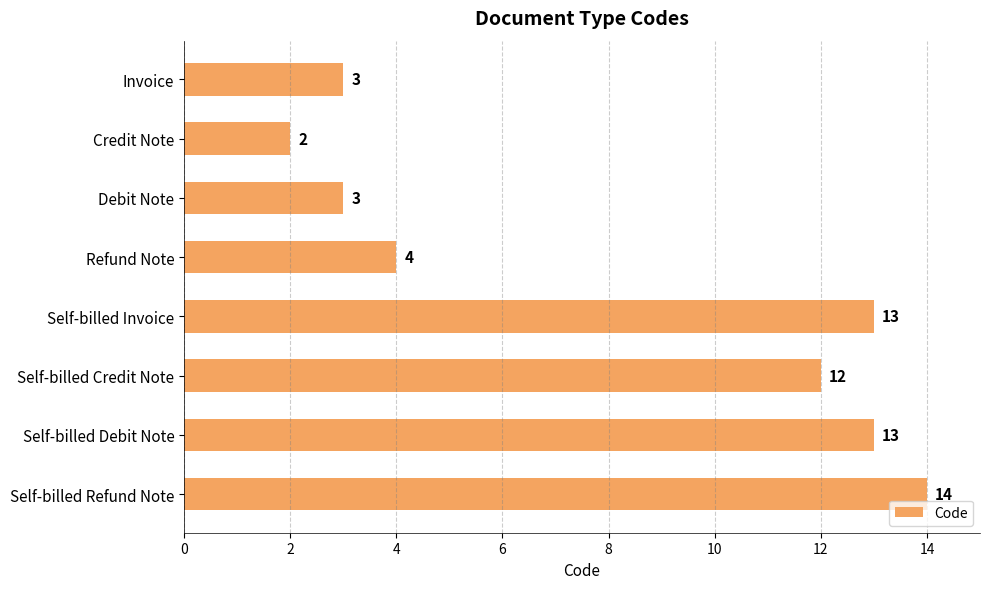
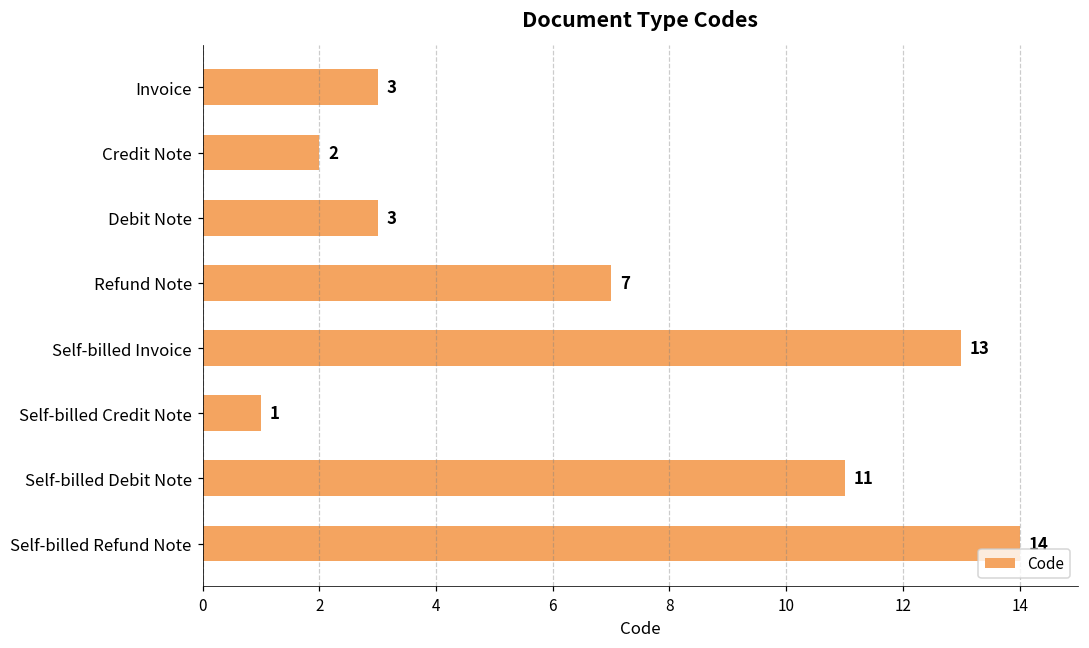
  {
    "Invoice": 3,
    "Credit Note": 2,
    "Debit Note": 3,
-   "Refund Note": 4,
+   "Refund Note": 7,
    "Self-billed Invoice": 13,
-   "Self-billed Credit Note": 12,
-   "Self-billed Debit Note": 13
+   "Self-billed Credit Note": 1,
+   "Self-billed Debit Note": 11
  }
